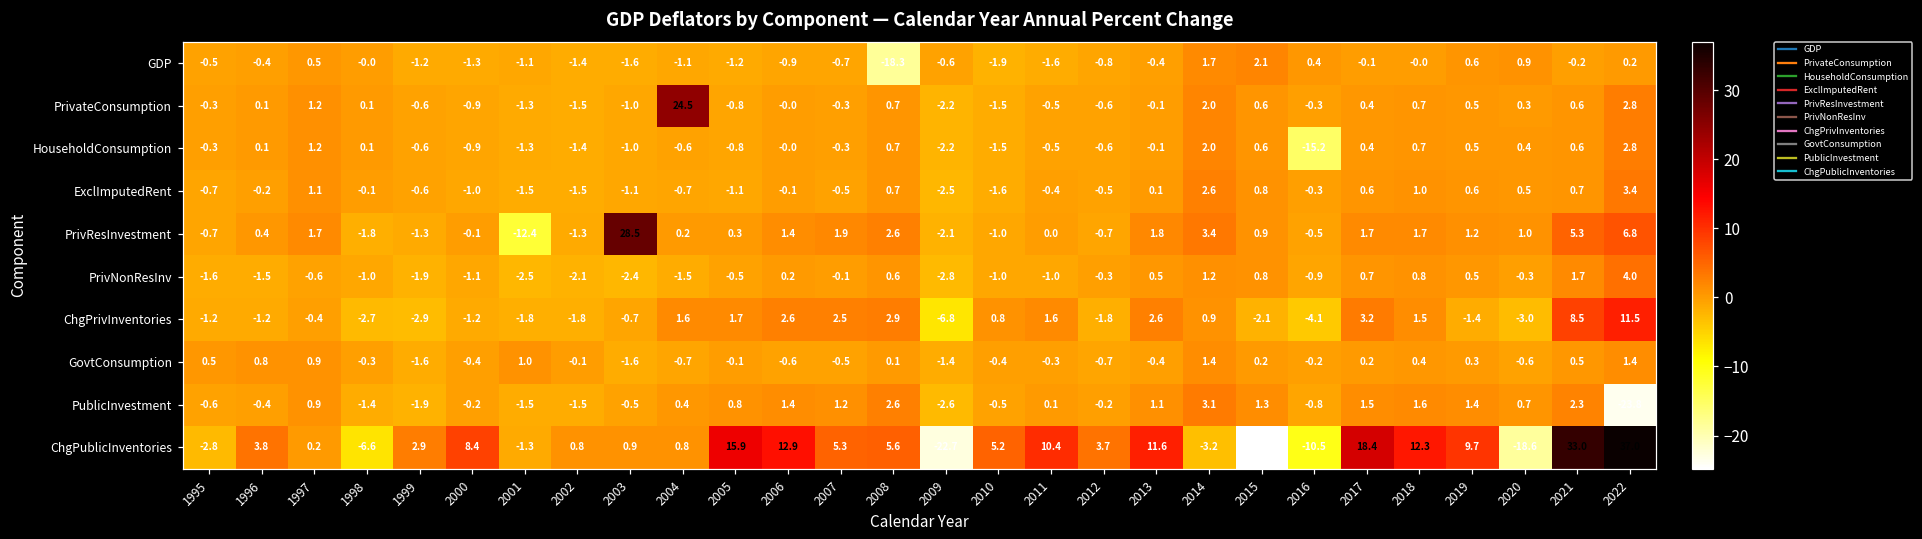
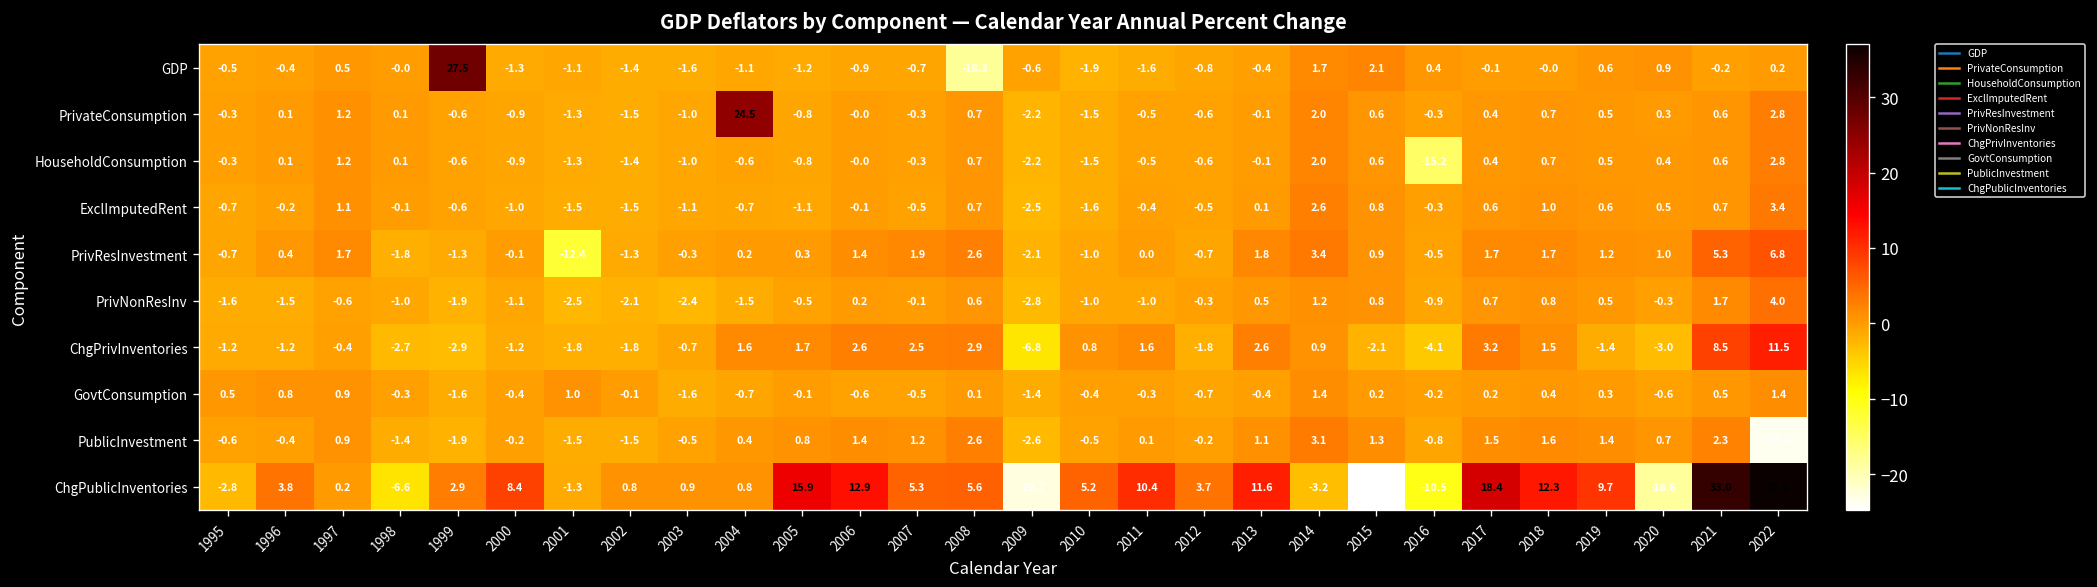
  {
    "GDP": {
      "1995": -0.5,
      "1996": -0.4,
      "1997": 0.5,
      "1998": -0.0,
-     "1999": -1.2,
+     "1999": 27.5,
      "2000": -1.3,
      "2001": -1.1,
      "2002": -1.4,
      "2003": -1.6,
      "2004": -1.1,
      "2005": -1.2,
      "2006": -0.9,
      "2007": -0.7,
      "2008": -18.3,
      "2009": -0.6,
      "2010": -1.9,
      "2011": -1.6,
      "2012": -0.8,
      "2013": -0.4,
      "2014": 1.7,
      "2015": 2.1,
      "2016": 0.4,
      "2017": -0.1,
      "2018": -0.0,
      "2019": 0.6,
      "2020": 0.9,
      "2021": -0.2,
      "2022": 0.2
    },
    "PrivResInvestment": {
      "1995": -0.7,
      "1996": 0.4,
      "1997": 1.7,
      "1998": -1.8,
      "1999": -1.3,
      "2000": -0.1,
      "2001": -12.4,
      "2002": -1.3,
-     "2003": 28.5,
+     "2003": -0.3,
      "2004": 0.2,
      "2005": 0.3,
      "2006": 1.4,
      "2007": 1.9,
      "2008": 2.6,
      "2009": -2.1,
      "2010": -1.0,
      "2011": 0.0,
      "2012": -0.7,
      "2013": 1.8,
      "2014": 3.4,
      "2015": 0.9,
      "2016": -0.5,
      "2017": 1.7,
      "2018": 1.7,
      "2019": 1.2,
      "2020": 1.0,
      "2021": 5.3,
      "2022": 6.8
    }
  }
